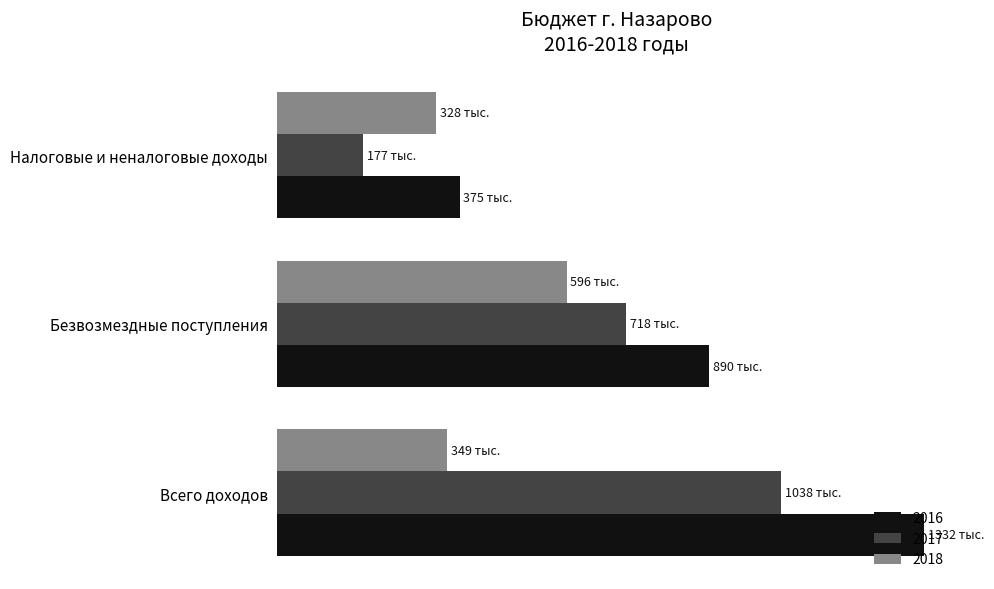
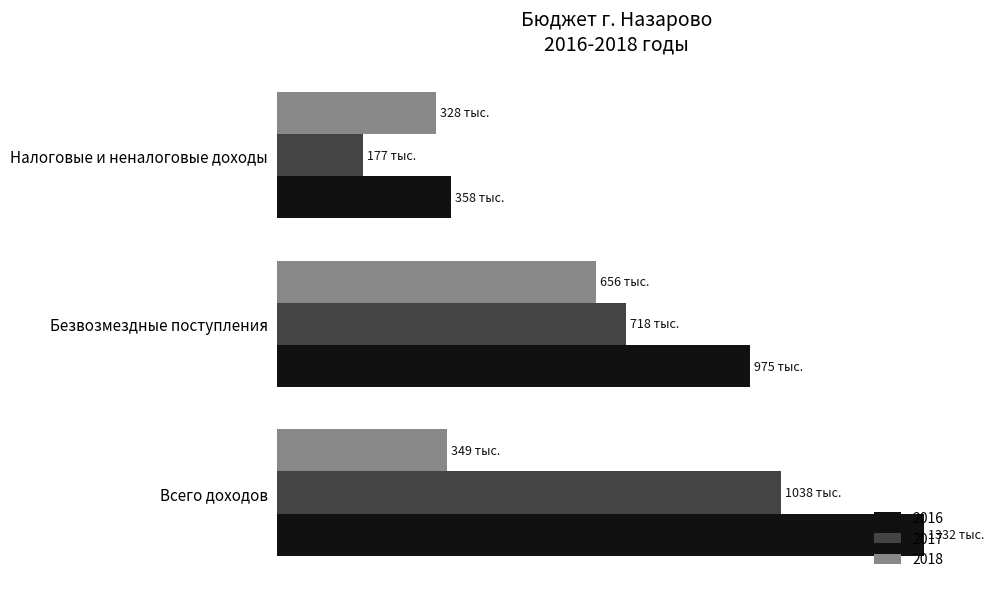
  {
    "2016": {
-     "Налоговые и неналоговые доходы": 375,
-     "Безвозмездные поступления": 890
+     "Налоговые и неналоговые доходы": 358,
+     "Безвозмездные поступления": 975
    },
    "2018": {
-     "Безвозмездные поступления": 596
+     "Безвозмездные поступления": 656
    }
  }
